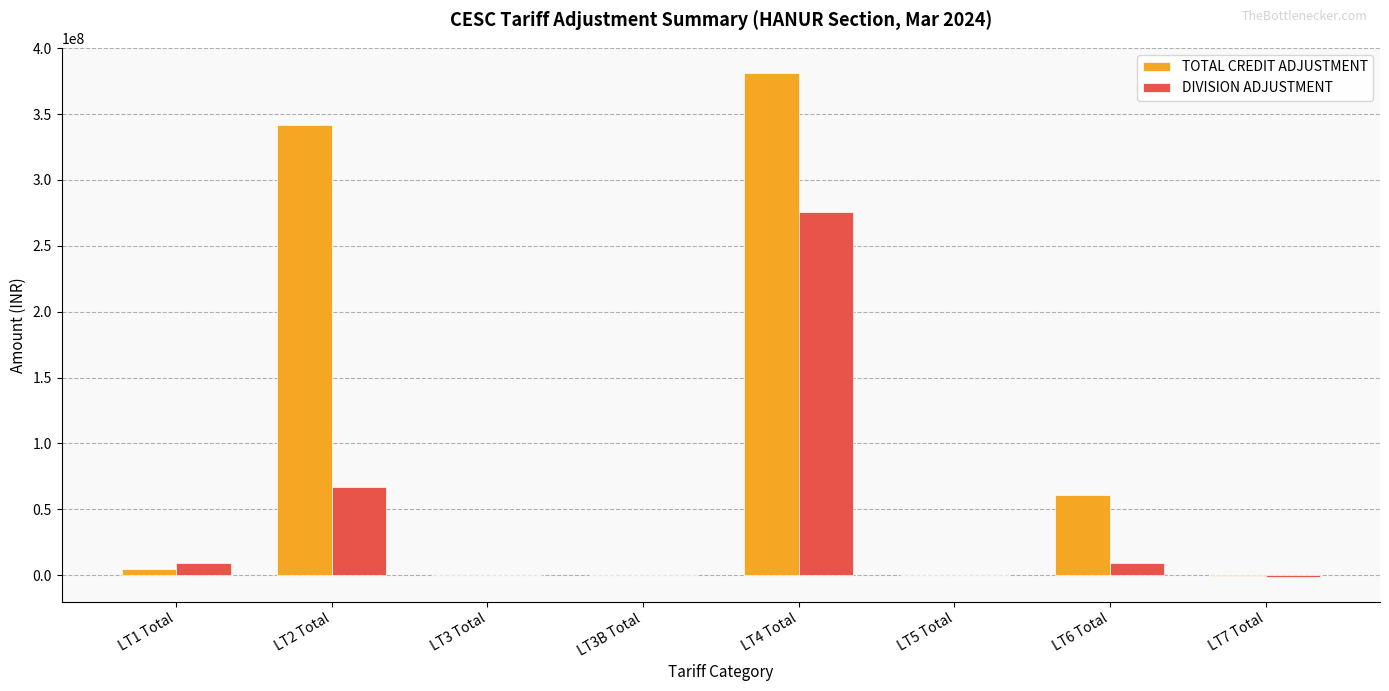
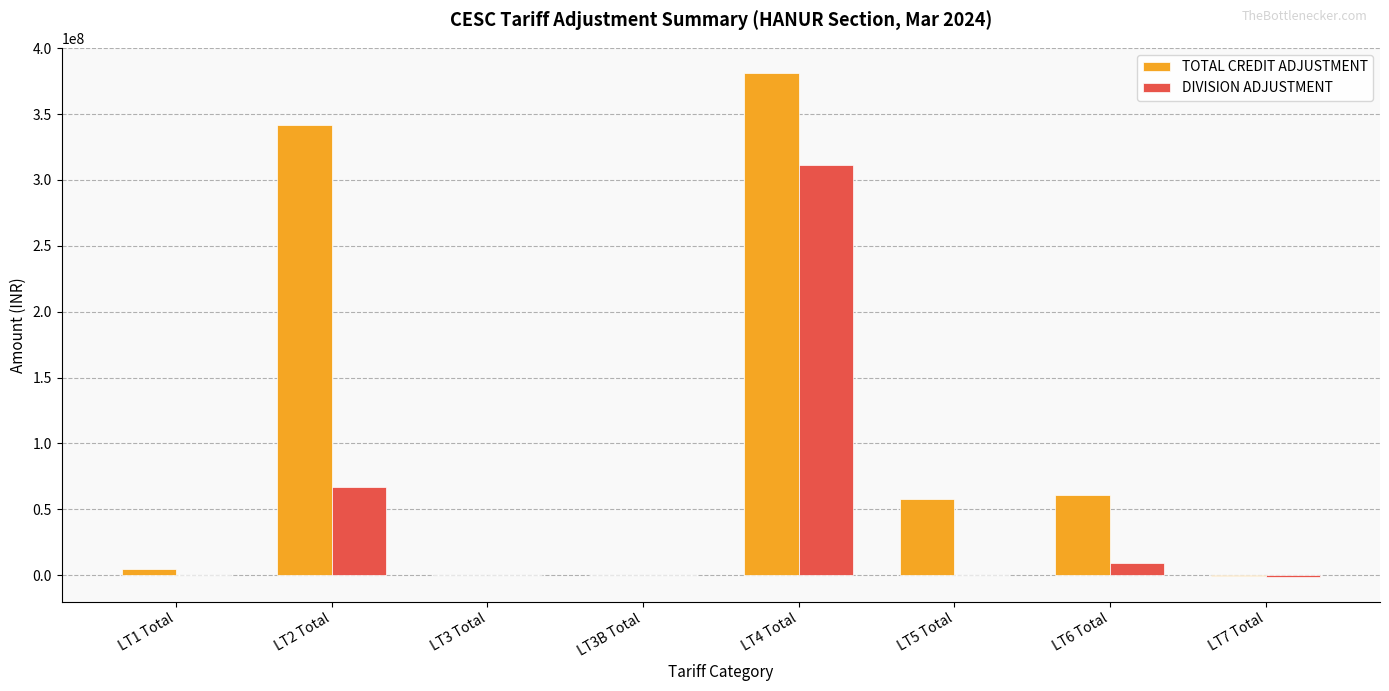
  {
    "TOTAL CREDIT ADJUSTMENT": {
      "LT1 Total": 5000000,
      "LT2 Total": 342000000,
      "LT4 Total": 381000000,
-     "LT5 Total": 0,
+     "LT5 Total": 58000000,
      "LT6 Total": 60000000
    },
    "DIVISION ADJUSTMENT": {
-     "LT1 Total": 9000000,
+     "LT1 Total": 0,
      "LT2 Total": 67000000,
      "LT3 Total": 0,
      "LT3B Total": 0,
-     "LT4 Total": 276000000,
+     "LT4 Total": 311000000,
      "LT6 Total": 9000000
    }
  }
